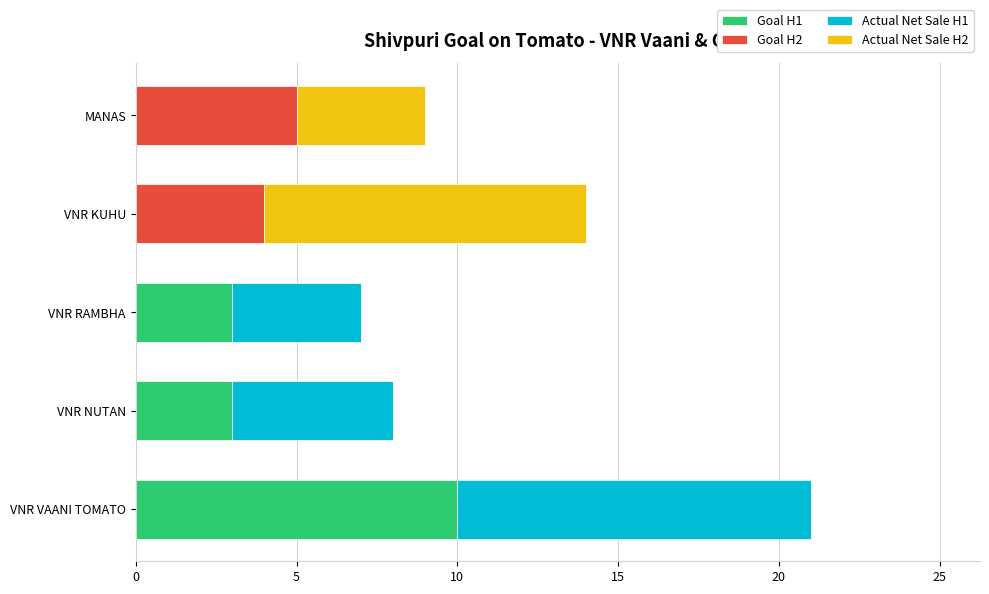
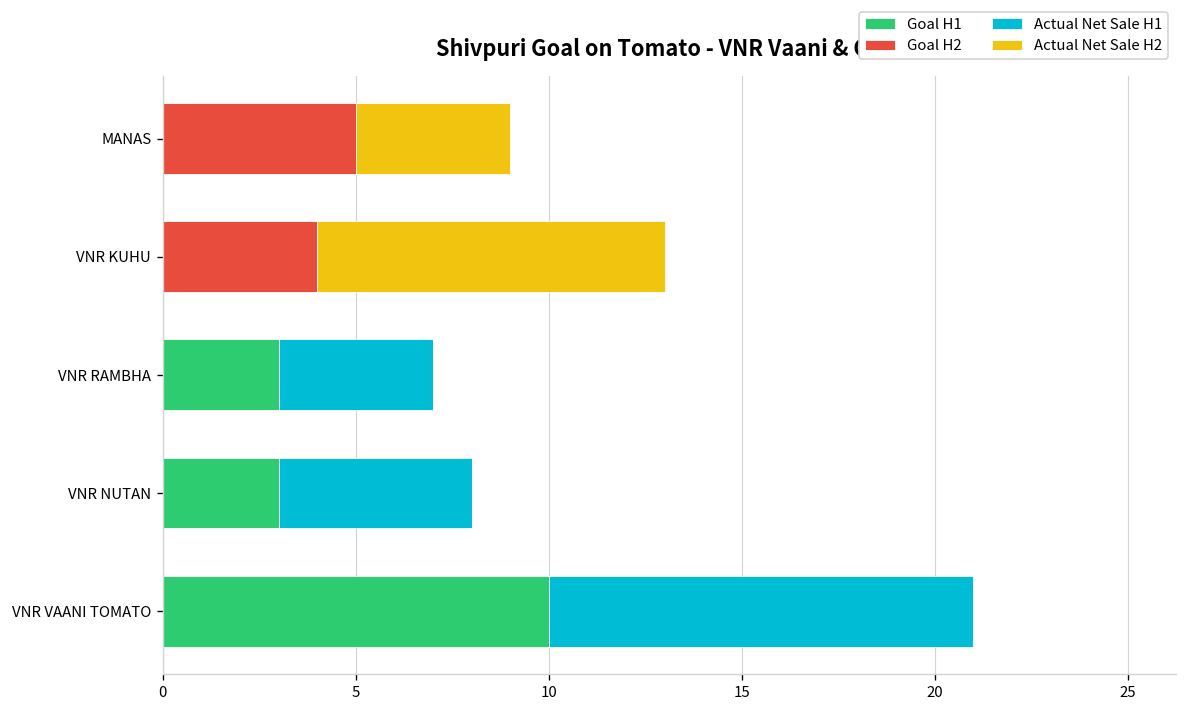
  {
    "Goal H1": {
      "MANAS": 0,
      "VNR KUHU": 0,
      "VNR RAMBHA": 3,
      "VNR NUTAN": 3,
      "VNR VAANI TOMATO": 10
    },
    "Actual Net Sale H1": {
      "MANAS": 0,
      "VNR KUHU": 0,
      "VNR RAMBHA": 4,
      "VNR NUTAN": 5,
      "VNR VAANI TOMATO": 11
    },
    "Actual Net Sale H2": {
      "MANAS": 4,
-     "VNR KUHU": 10,
+     "VNR KUHU": 9,
      "VNR RAMBHA": 0,
      "VNR NUTAN": 0,
      "VNR VAANI TOMATO": 0
    }
  }
